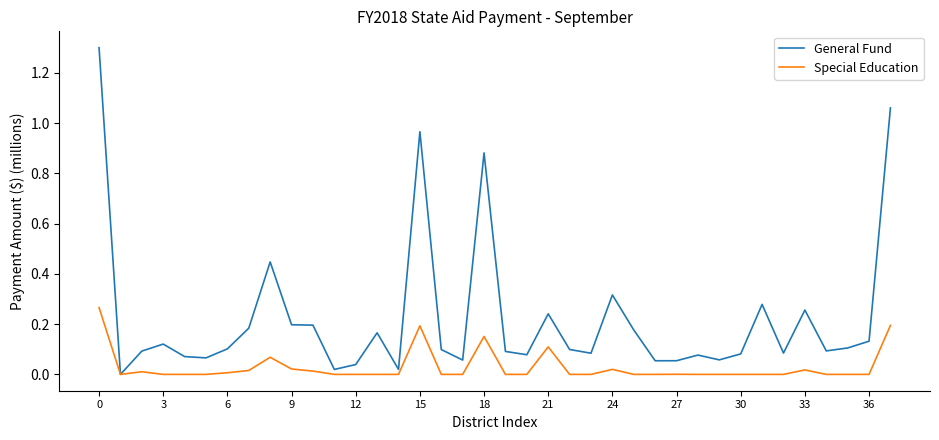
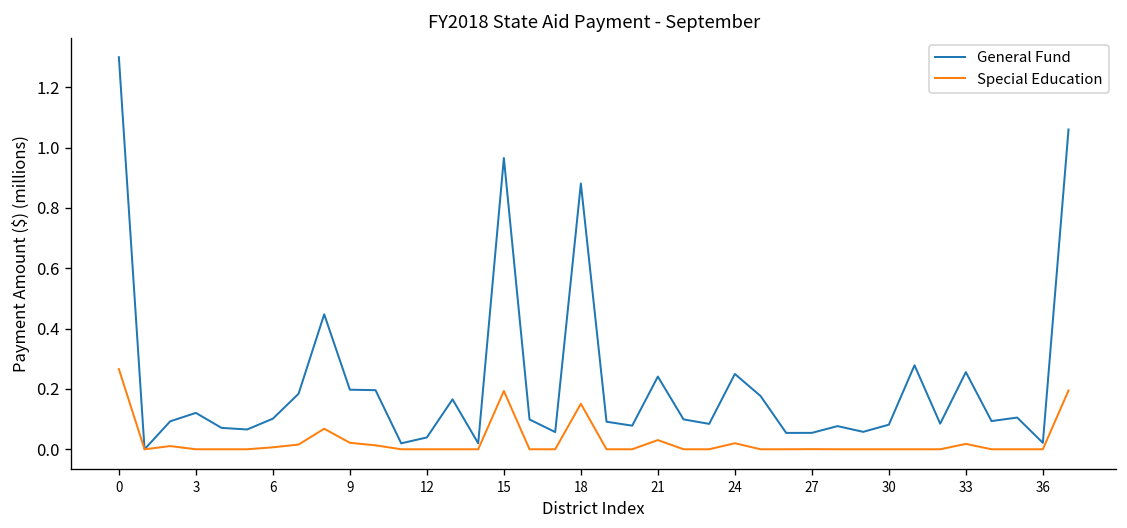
  {
    "General Fund": {
      "0": 1.30,
      "3": 0.12,
      "6": 0.10,
      "9": 0.20,
      "12": 0.04,
      "15": 0.97,
      "18": 0.88,
      "21": 0.24,
-     "24": 0.32,
+     "24": 0.25,
      "27": 0.05,
      "30": 0.08,
      "33": 0.26,
-     "36": 0.13
+     "36": 0.02
    },
    "Special Education": {
      "0": 0.27,
      "3": 0.00,
      "6": 0.01,
      "9": 0.02,
      "12": 0.00,
      "15": 0.19,
      "18": 0.15,
-     "21": 0.11,
+     "21": 0.03,
      "24": 0.02,
      "27": 0.00,
      "30": 0.00,
      "33": 0.02,
      "36": 0.00
    }
  }
